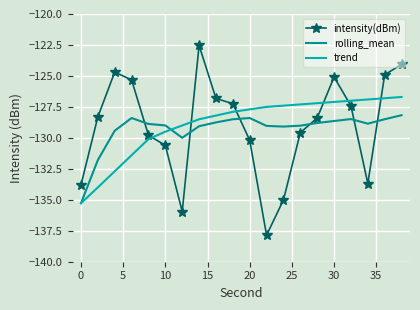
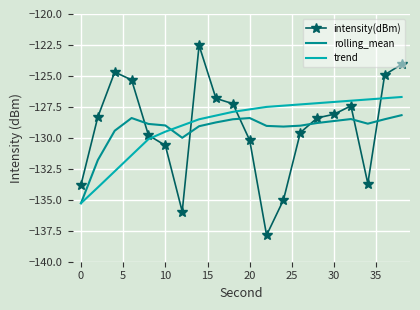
  {
    "intensity(dBm)": {
      "0": -133.8,
      "10": -130.6,
      "20": -130.2,
-     "30": -125.1
+     "30": -128.1
    }
  }
